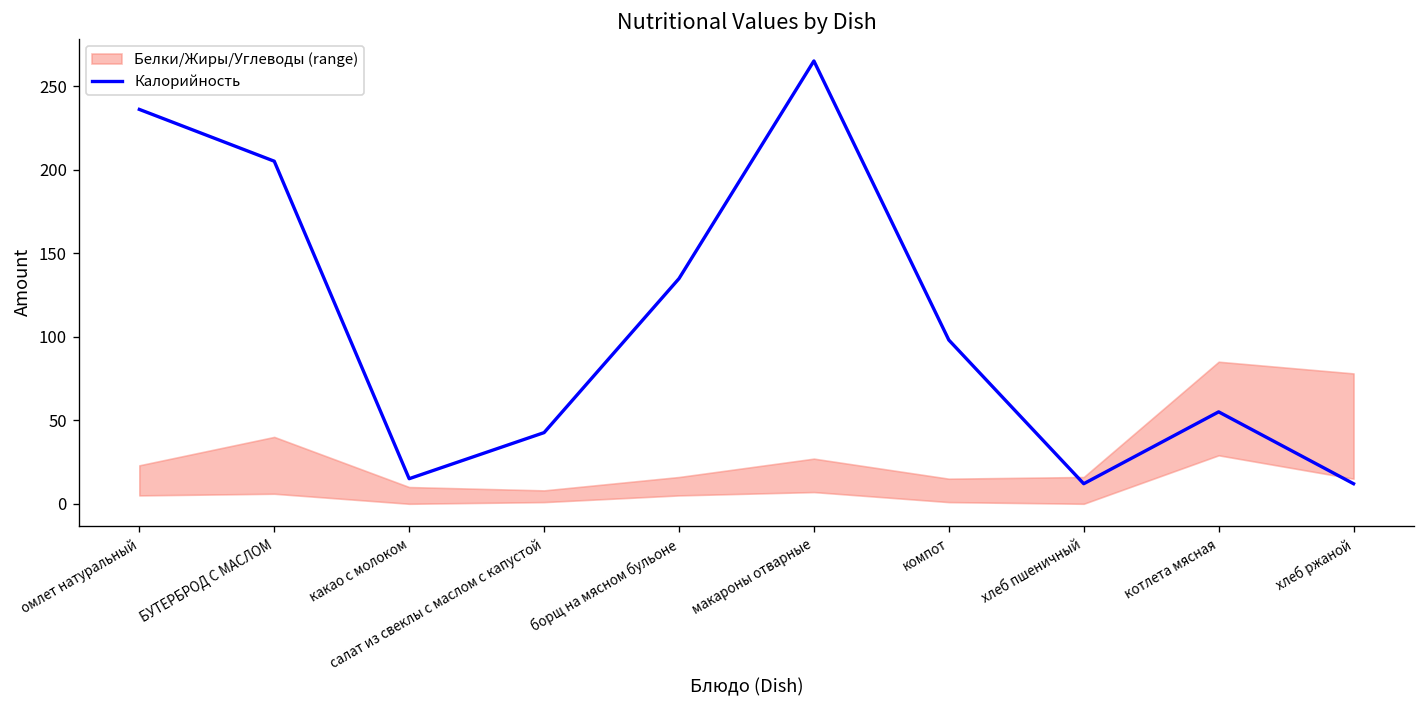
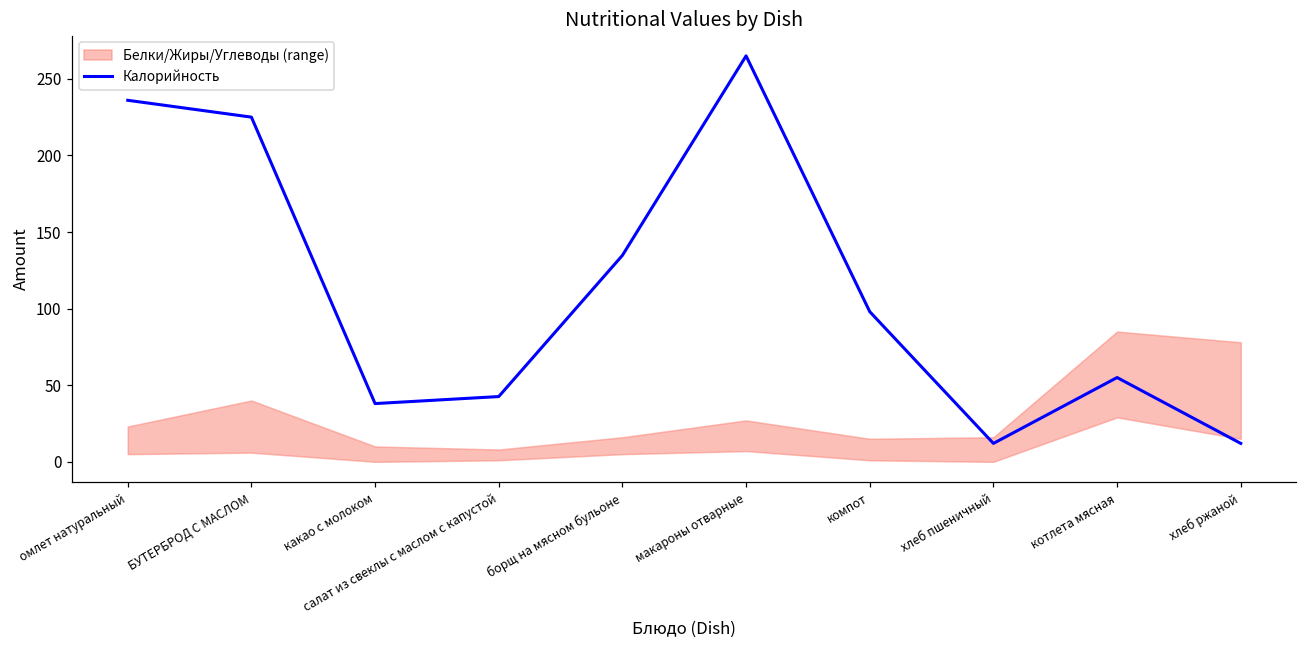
  {
    "Калорийность": {
      "омлет натуральный": 236,
-     "БУТЕРБРОД С МАСЛОМ": 205,
-     "какао с молоком": 15,
+     "БУТЕРБРОД С МАСЛОМ": 225,
+     "какао с молоком": 38,
      "салат из свеклы с маслом с капустой": 43,
      "борщ на мясном бульоне": 135,
      "макароны отварные": 265,
      "компот": 98,
      "хлеб пшеничный": 12,
      "котлета мясная": 55,
      "хлеб ржаной": 12
    }
  }
